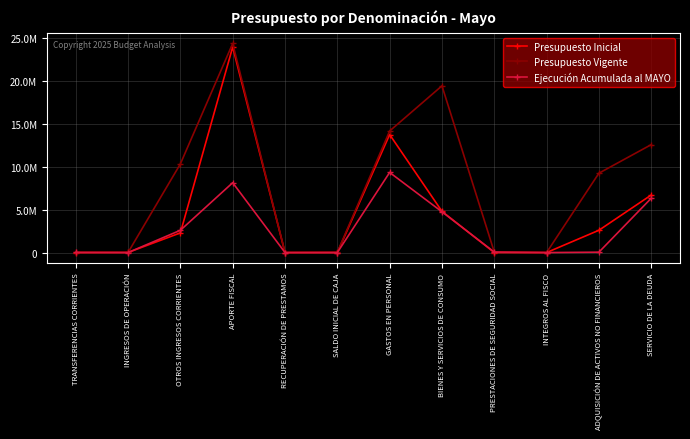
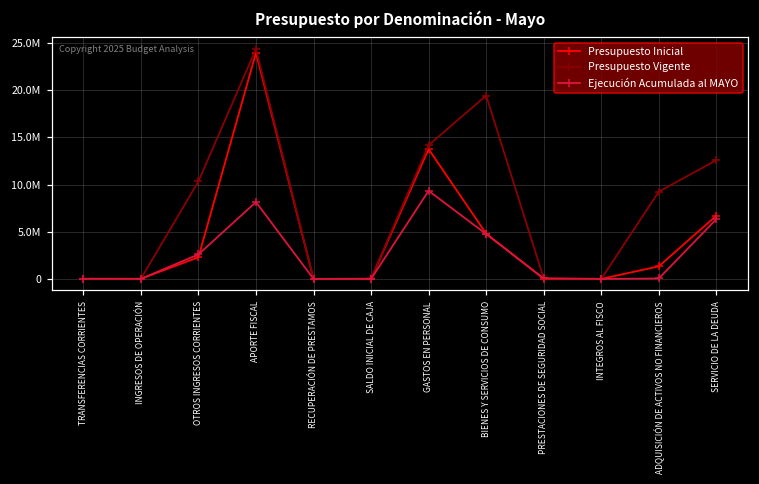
  {
    "Presupuesto Inicial": {
      "OTROS INGRESOS CORRIENTES": 2000000,
      "APORTE FISCAL": 24000000,
      "GASTOS EN PERSONAL": 14000000,
-     "ADQUISICIÓN DE ACTIVOS NO FINANCIEROS": 3000000,
+     "ADQUISICIÓN DE ACTIVOS NO FINANCIEROS": 1000000,
      "SERVICIO DE LA DEUDA": 7000000
    },
    "Presupuesto Vigente": {
      "OTROS INGRESOS CORRIENTES": 10000000,
      "APORTE FISCAL": 24000000,
      "GASTOS EN PERSONAL": 14000000,
      "BIENES Y SERVICIOS DE CONSUMO": 19000000,
      "ADQUISICIÓN DE ACTIVOS NO FINANCIEROS": 9000000,
      "SERVICIO DE LA DEUDA": 13000000
    },
    "Ejecución Acumulada al MAYO": {
      "OTROS INGRESOS CORRIENTES": 3000000,
      "APORTE FISCAL": 8000000,
      "GASTOS EN PERSONAL": 9000000,
      "ADQUISICIÓN DE ACTIVOS NO FINANCIEROS": 0,
      "SERVICIO DE LA DEUDA": 6000000
    }
  }
